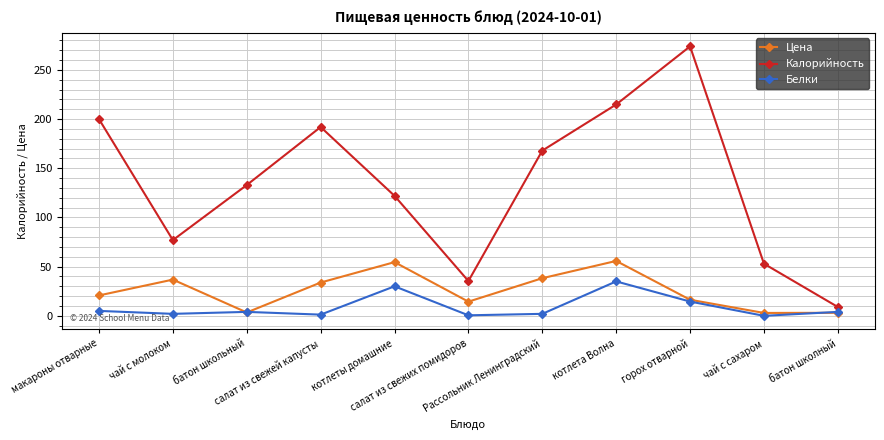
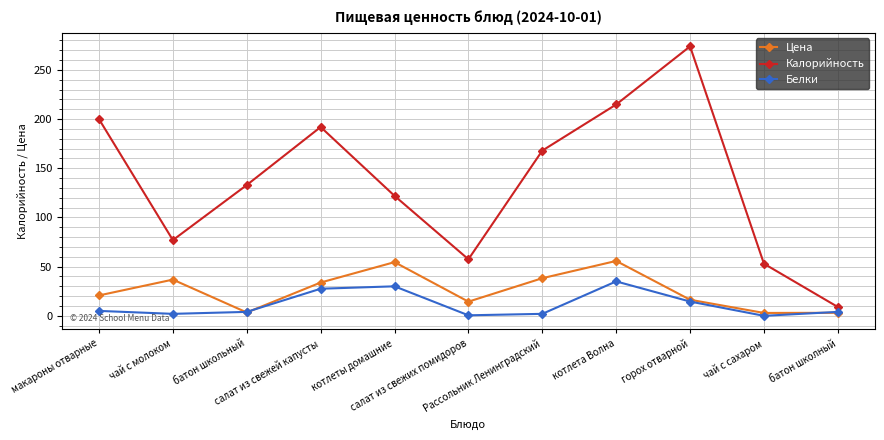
  {
    "Цена": {
      "макароны отварные": 20,
      "чай с молоком": 40,
      "салат из свежей капусты": 30,
      "котлеты домашние": 50,
      "салат из свежих помидоров": 10,
      "Рассольник Ленинградский": 40,
      "котлета Волна": 60,
      "чай с сахаром": 0
    },
    "Калорийность": {
      "макароны отварные": 200,
      "чай с молоком": 80,
      "батон школьный": 130,
      "салат из свежей капусты": 190,
      "котлеты домашние": 120,
-     "салат из свежих помидоров": 40,
+     "салат из свежих помидоров": 60,
      "Рассольник Ленинградский": 170,
      "котлета Волна": 210,
      "горох отварной": 270,
      "чай с сахаром": 50,
      "батон школный": 10
    },
    "Белки": {
-     "салат из свежей капусты": 0,
+     "салат из свежей капусты": 30,
      "котлеты домашние": 30,
      "салат из свежих помидоров": 0,
      "Рассольник Ленинградский": 0,
      "котлета Волна": 40,
      "чай с сахаром": 0
    }
  }
